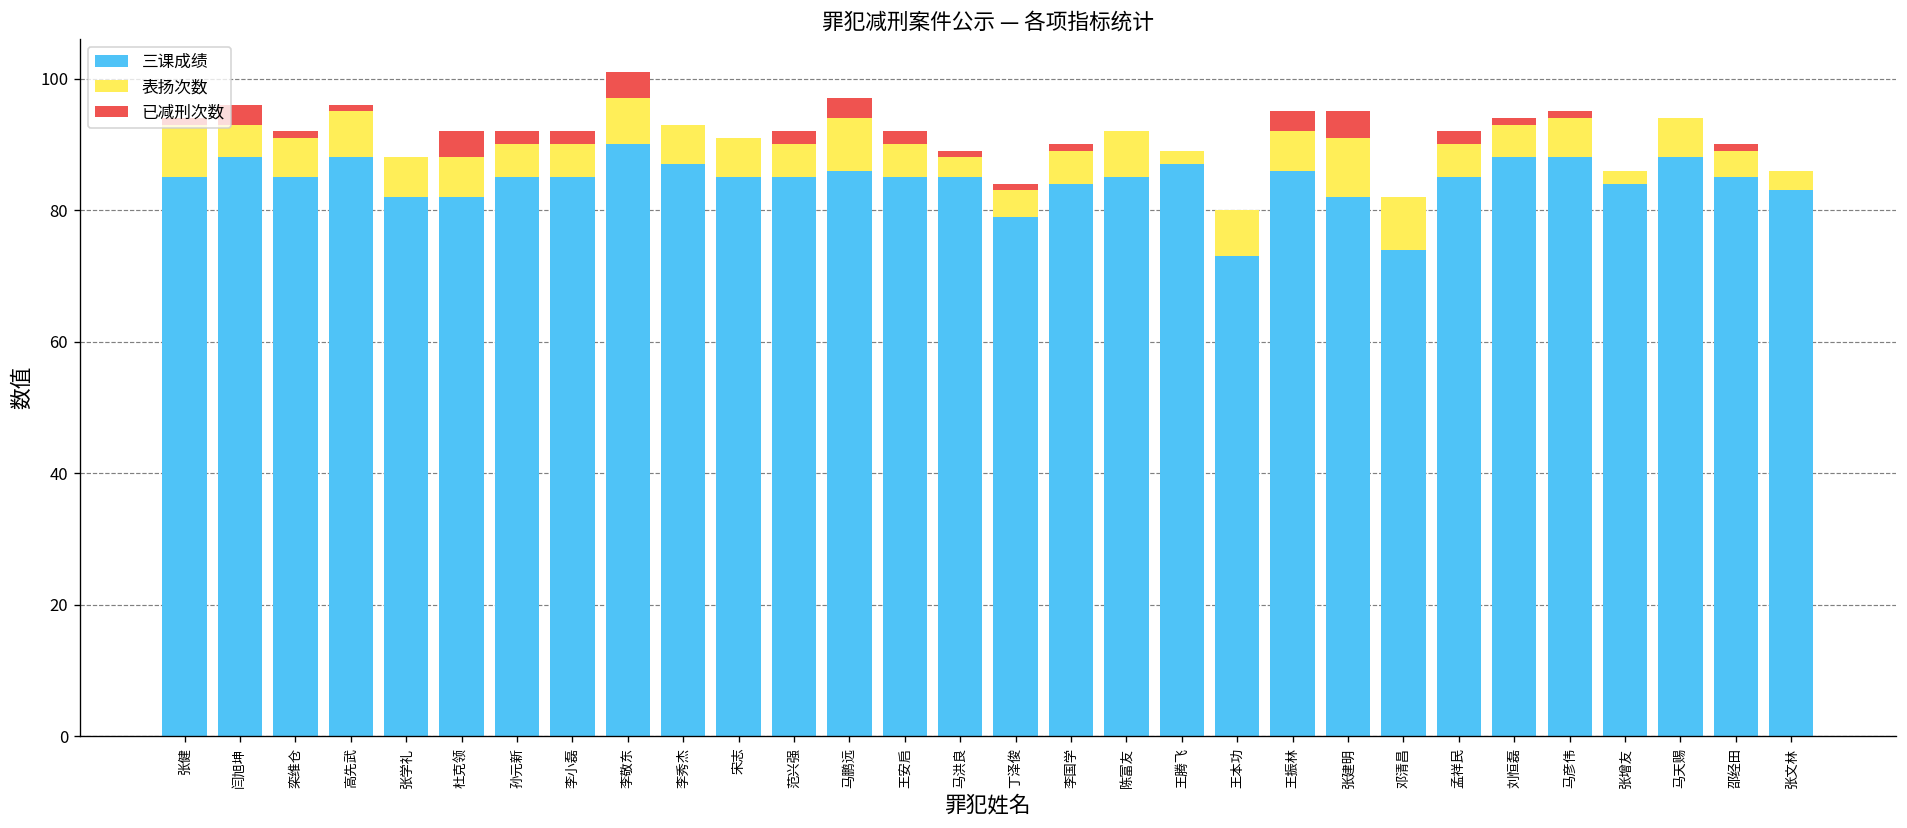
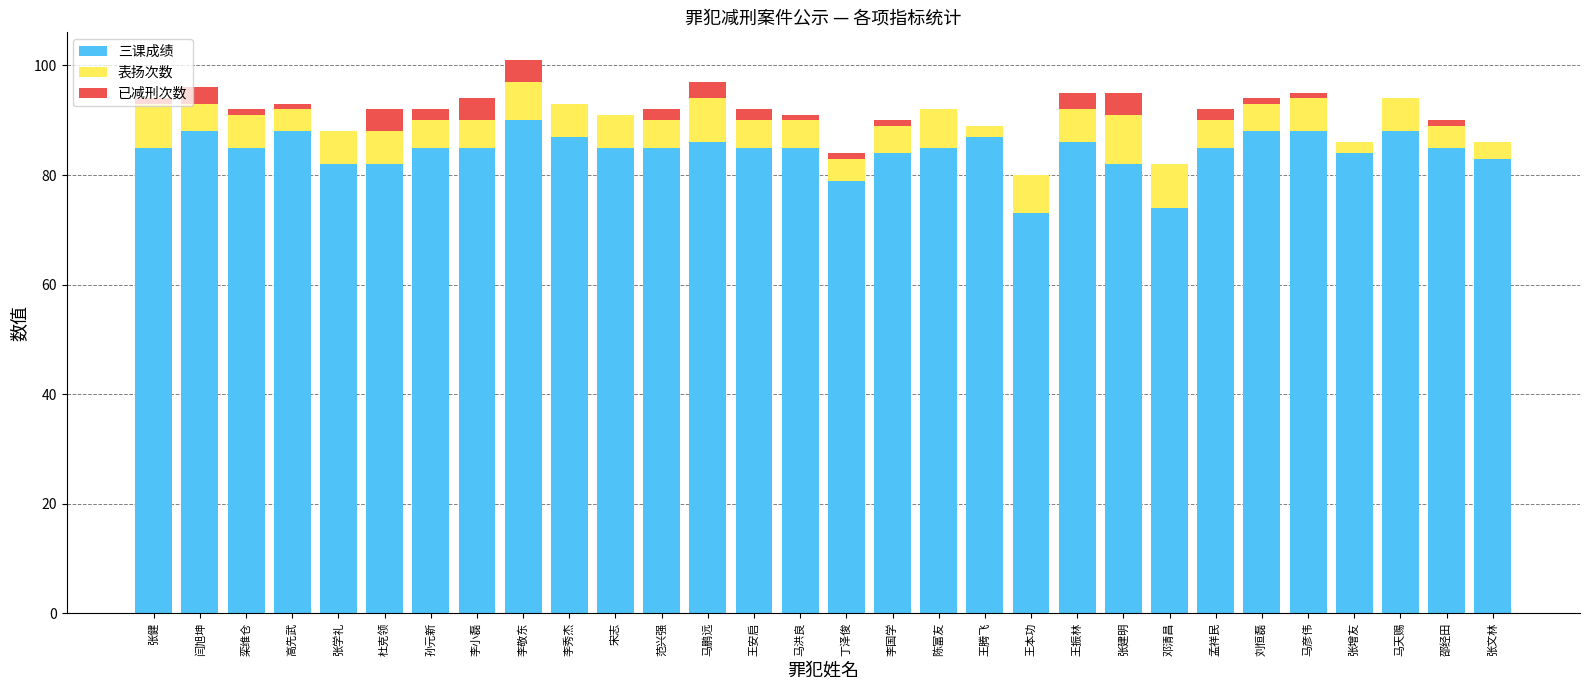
  {
    "三课成绩": {
      "张健": 85,
      "闫旭坤": 88,
      "栾维仓": 85,
      "高先武": 88,
      "张学礼": 82,
      "杜克领": 82,
      "孙元新": 85,
      "李小磊": 85,
      "李敬东": 90,
      "李秀杰": 87,
      "宋志": 85,
      "范兴强": 85,
      "马鹏远": 86,
      "王安启": 85,
      "马洪良": 85,
      "丁泽俊": 79,
      "李国学": 84,
      "陈富友": 85,
      "王腾飞": 87,
      "王本功": 73,
      "王振林": 86,
      "张建明": 82,
      "邓清昌": 74,
      "孟祥民": 85,
      "刘恒磊": 88,
      "马彦伟": 88,
      "张增友": 84,
      "马天赐": 88,
      "邵经田": 85,
      "张文林": 83
    },
    "表扬次数": {
      "闫旭坤": 5,
      "栾维仓": 6,
-     "高先武": 7,
+     "高先武": 4,
      "张学礼": 6,
      "杜克领": 6,
      "孙元新": 5,
      "李小磊": 5,
      "李敬东": 7,
      "李秀杰": 6,
      "宋志": 6,
      "范兴强": 5,
      "马鹏远": 8,
      "王安启": 5,
-     "马洪良": 3,
+     "马洪良": 5,
      "丁泽俊": 4,
      "李国学": 5,
      "陈富友": 7,
      "王腾飞": 2,
      "王本功": 7,
      "王振林": 6,
      "张建明": 9,
      "邓清昌": 8,
      "孟祥民": 5,
      "刘恒磊": 5,
      "马彦伟": 6,
      "张增友": 2,
      "马天赐": 6,
      "邵经田": 4,
      "张文林": 3
    },
    "已减刑次数": {
      "闫旭坤": 3,
      "栾维仓": 1,
      "高先武": 1,
      "张学礼": 0,
      "杜克领": 4,
      "孙元新": 2,
-     "李小磊": 2,
+     "李小磊": 4,
      "李敬东": 4,
      "李秀杰": 0,
      "宋志": 0,
      "范兴强": 2,
      "马鹏远": 3,
      "王安启": 2,
      "马洪良": 1,
      "丁泽俊": 1,
      "李国学": 1,
      "陈富友": 0,
      "王腾飞": 0,
      "王本功": 0,
      "王振林": 3,
      "张建明": 4,
      "邓清昌": 0,
      "孟祥民": 2,
      "刘恒磊": 1,
      "马彦伟": 1,
      "张增友": 0,
      "马天赐": 0,
      "邵经田": 1,
      "张文林": 0
    }
  }
